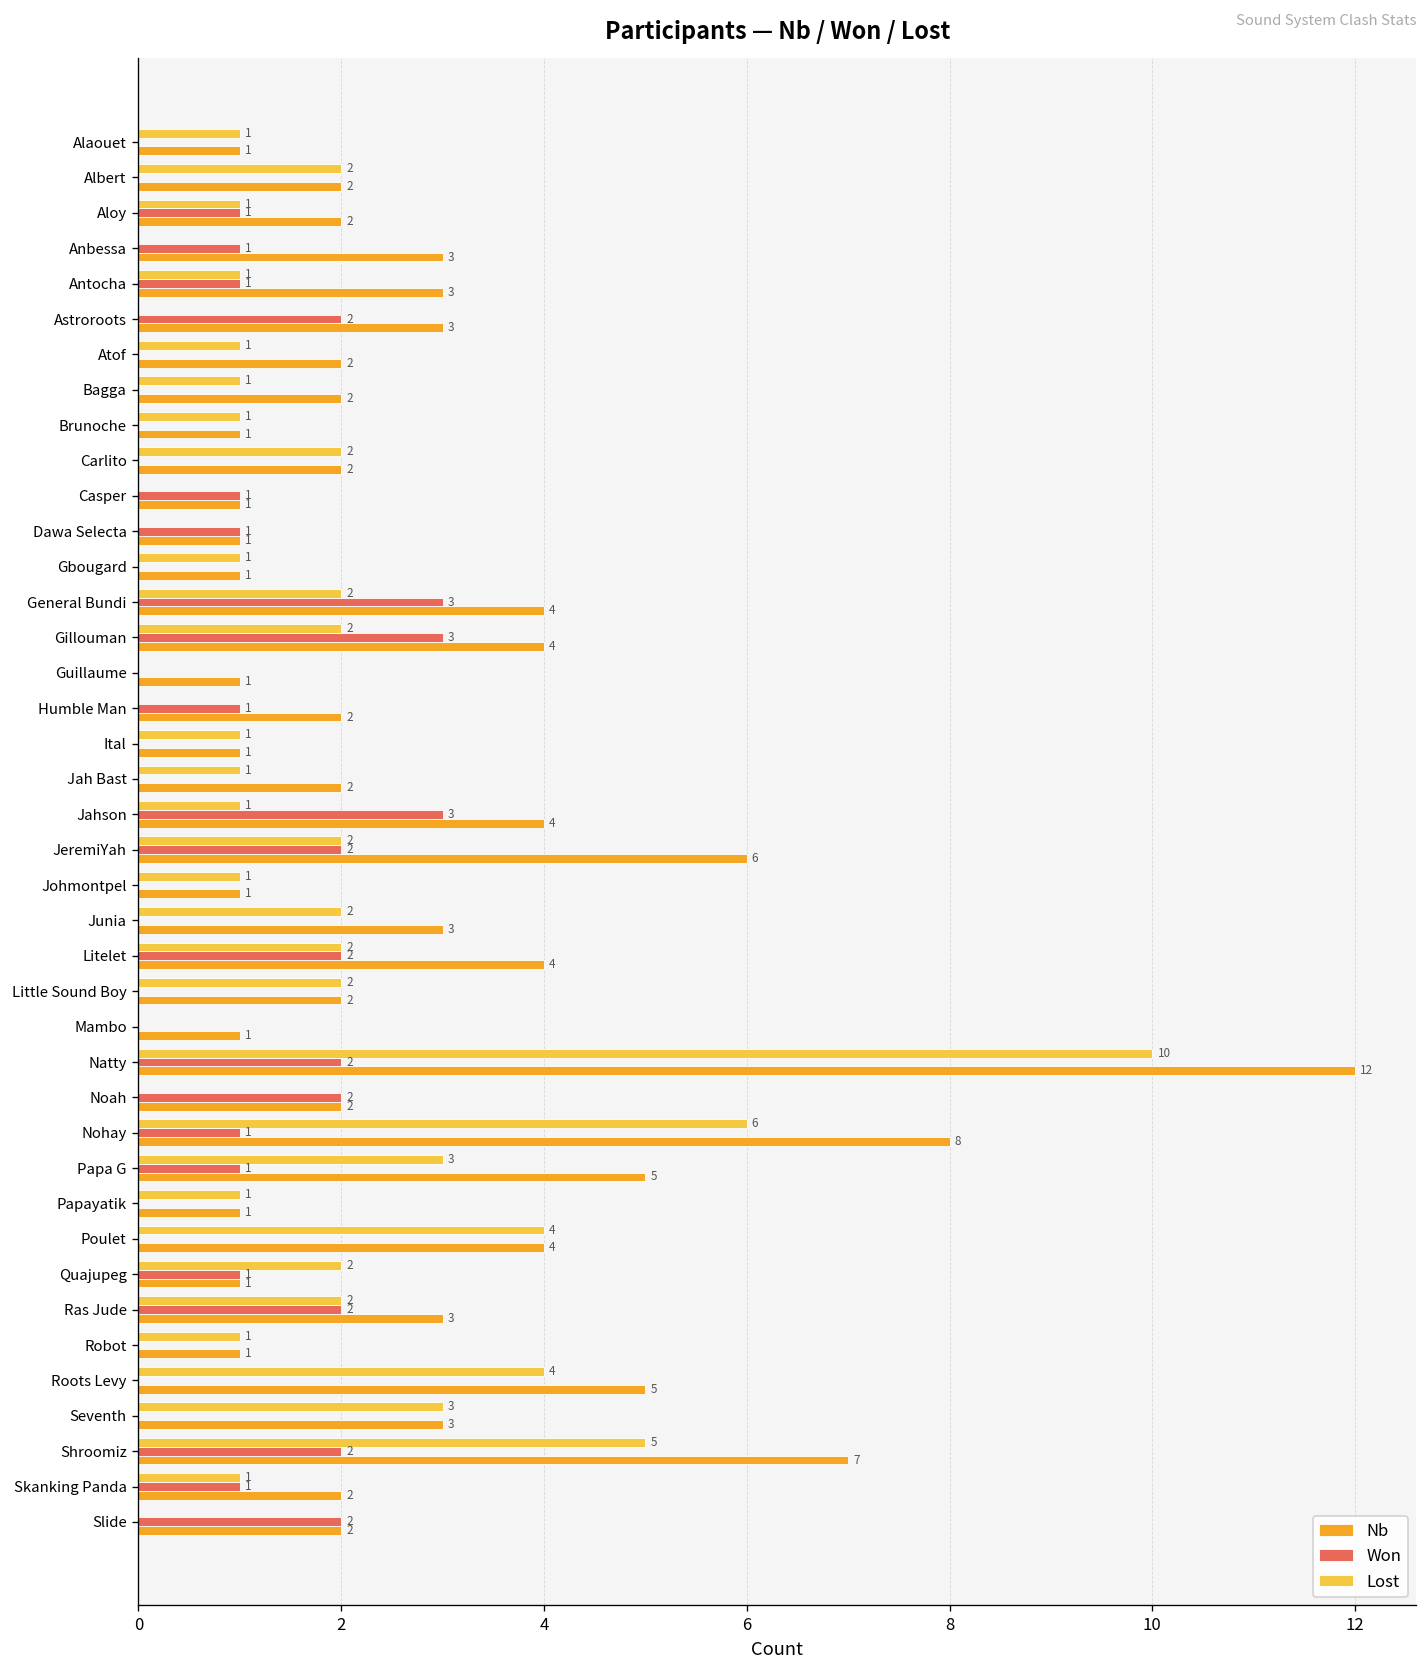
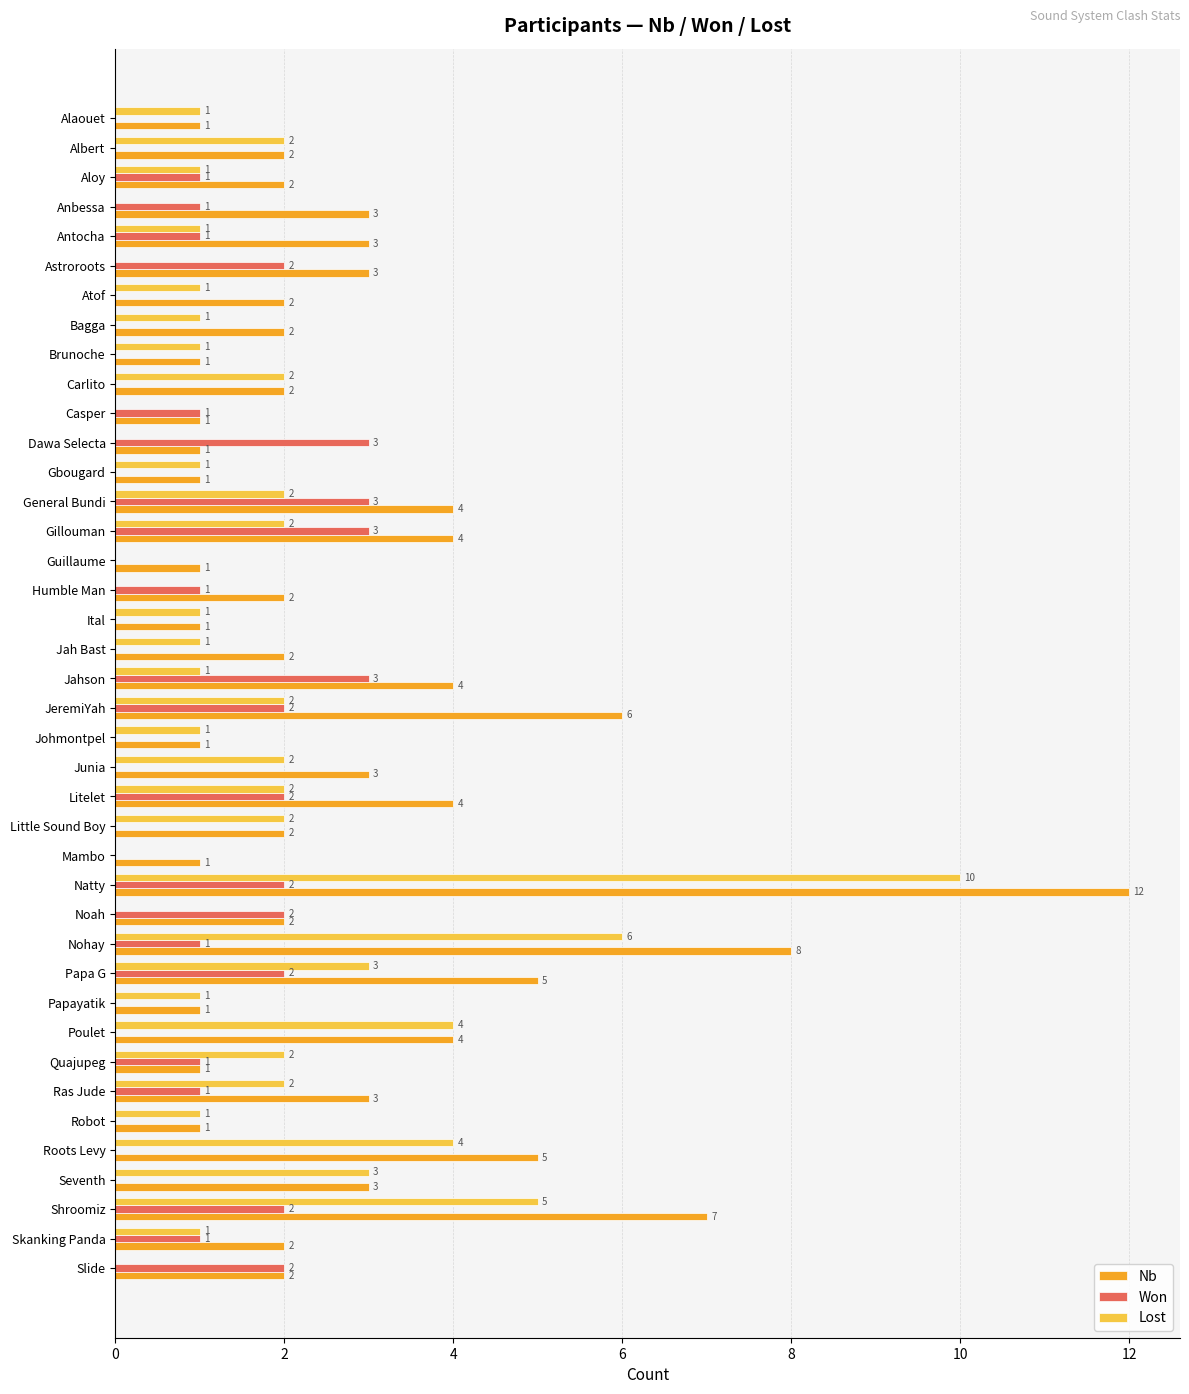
  {
    "Won": {
      "Anbessa": 1,
      "Astroroots": 2,
-     "Dawa Selecta": 1,
+     "Dawa Selecta": 3,
      "General Bundi": 3,
      "Gillouman": 3,
      "Humble Man": 1,
      "Jahson": 3,
      "Natty": 2,
      "Nohay": 1,
-     "Papa G": 1,
-     "Ras Jude": 2,
+     "Papa G": 2,
+     "Ras Jude": 1,
      "Shroomiz": 2
    }
  }
